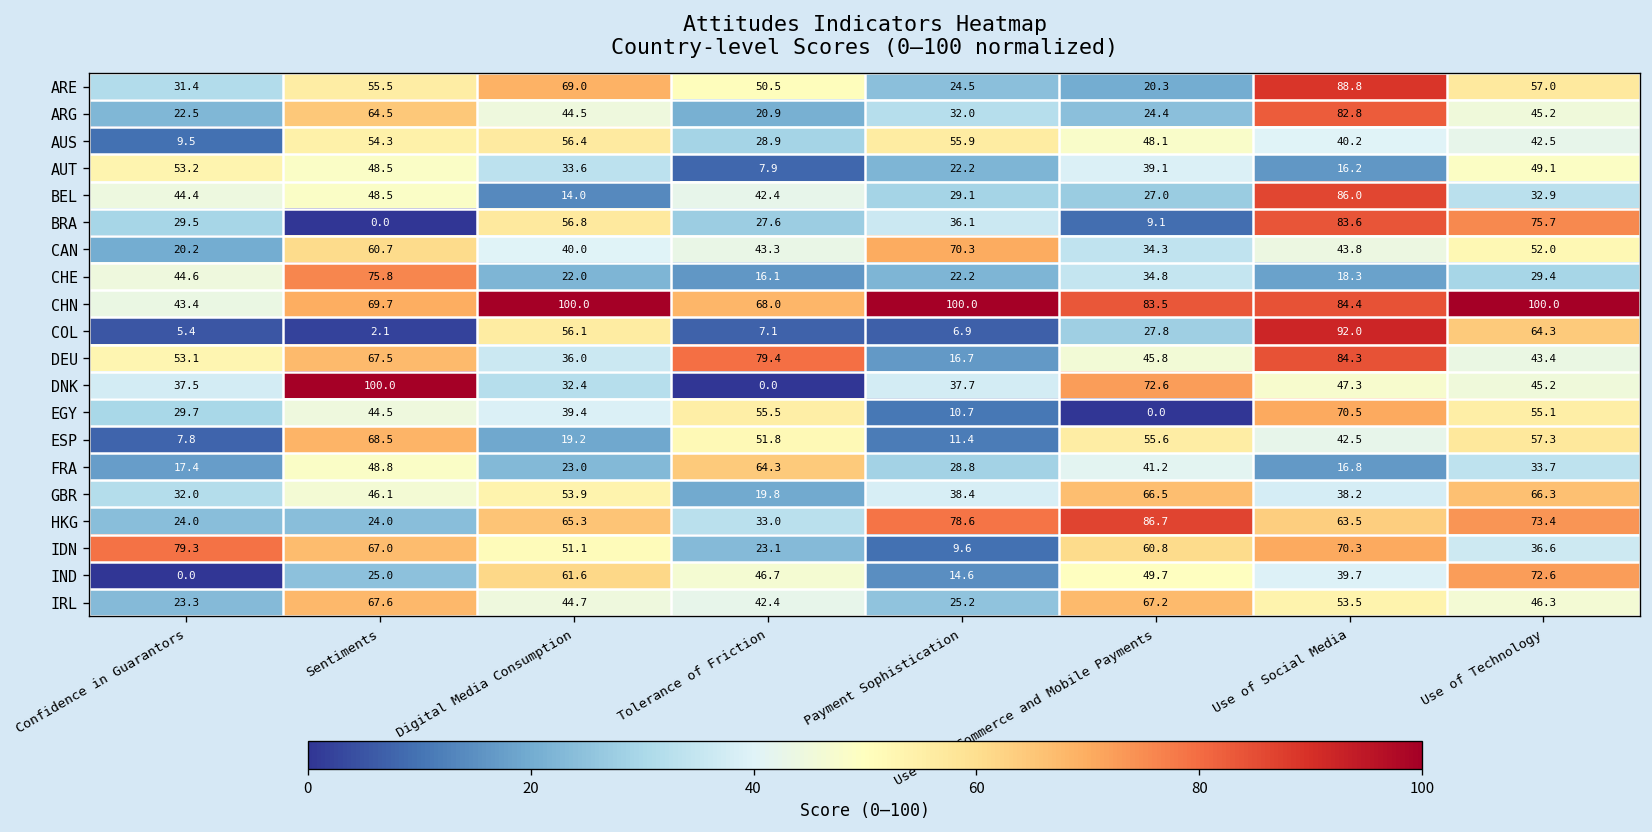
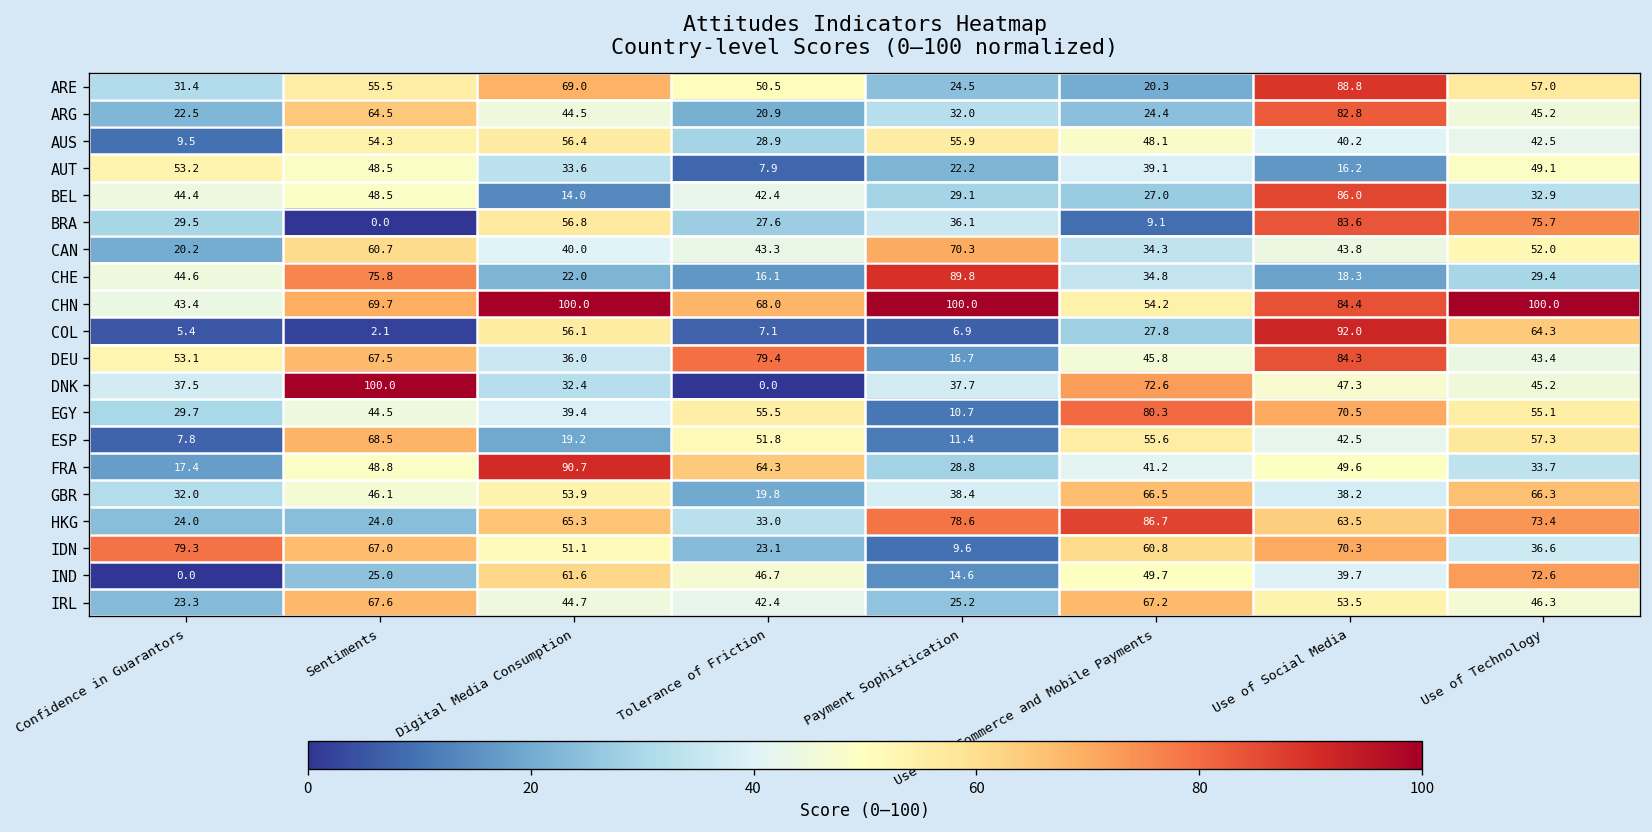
  {
    "ARE": {
      "Confidence in Guarantors": 31.4,
      "Sentiments": 55.5,
      "Digital Media Consumption": 69.0,
      "Tolerance of Friction": 50.5,
      "Payment Sophistication": 24.5,
      "Use of e-Commerce and Mobile Payments": 20.3,
      "Use of Social Media": 88.8,
      "Use of Technology": 57.0
    },
    "ARG": {
      "Confidence in Guarantors": 22.5,
      "Sentiments": 64.5,
      "Digital Media Consumption": 44.5,
      "Tolerance of Friction": 20.9,
      "Payment Sophistication": 32.0,
      "Use of e-Commerce and Mobile Payments": 24.4,
      "Use of Social Media": 82.8,
      "Use of Technology": 45.2
    },
    "AUS": {
      "Confidence in Guarantors": 9.5,
      "Sentiments": 54.3,
      "Digital Media Consumption": 56.4,
      "Tolerance of Friction": 28.9,
      "Payment Sophistication": 55.9,
      "Use of e-Commerce and Mobile Payments": 48.1,
      "Use of Social Media": 40.2,
      "Use of Technology": 42.5
    },
    "AUT": {
      "Confidence in Guarantors": 53.2,
      "Sentiments": 48.5,
      "Digital Media Consumption": 33.6,
      "Tolerance of Friction": 7.9,
      "Payment Sophistication": 22.2,
      "Use of e-Commerce and Mobile Payments": 39.1,
      "Use of Social Media": 16.2,
      "Use of Technology": 49.1
    },
    "BEL": {
      "Confidence in Guarantors": 44.4,
      "Sentiments": 48.5,
      "Digital Media Consumption": 14.0,
      "Tolerance of Friction": 42.4,
      "Payment Sophistication": 29.1,
      "Use of e-Commerce and Mobile Payments": 27.0,
      "Use of Social Media": 86.0,
      "Use of Technology": 32.9
    },
    "BRA": {
      "Confidence in Guarantors": 29.5,
      "Sentiments": 0.0,
      "Digital Media Consumption": 56.8,
      "Tolerance of Friction": 27.6,
      "Payment Sophistication": 36.1,
      "Use of e-Commerce and Mobile Payments": 9.1,
      "Use of Social Media": 83.6,
      "Use of Technology": 75.7
    },
    "CAN": {
      "Confidence in Guarantors": 20.2,
      "Sentiments": 60.7,
      "Digital Media Consumption": 40.0,
      "Tolerance of Friction": 43.3,
      "Payment Sophistication": 70.3,
      "Use of e-Commerce and Mobile Payments": 34.3,
      "Use of Social Media": 43.8,
      "Use of Technology": 52.0
    },
    "CHE": {
      "Confidence in Guarantors": 44.6,
      "Sentiments": 75.8,
      "Digital Media Consumption": 22.0,
      "Tolerance of Friction": 16.1,
-     "Payment Sophistication": 22.2,
+     "Payment Sophistication": 89.8,
      "Use of e-Commerce and Mobile Payments": 34.8,
      "Use of Social Media": 18.3,
      "Use of Technology": 29.4
    },
    "CHN": {
      "Confidence in Guarantors": 43.4,
      "Sentiments": 69.7,
      "Digital Media Consumption": 100.0,
      "Tolerance of Friction": 68.0,
      "Payment Sophistication": 100.0,
-     "Use of e-Commerce and Mobile Payments": 83.5,
+     "Use of e-Commerce and Mobile Payments": 54.2,
      "Use of Social Media": 84.4,
      "Use of Technology": 100.0
    },
    "COL": {
      "Confidence in Guarantors": 5.4,
      "Sentiments": 2.1,
      "Digital Media Consumption": 56.1,
      "Tolerance of Friction": 7.1,
      "Payment Sophistication": 6.9,
      "Use of e-Commerce and Mobile Payments": 27.8,
      "Use of Social Media": 92.0,
      "Use of Technology": 64.3
    },
    "DEU": {
      "Confidence in Guarantors": 53.1,
      "Sentiments": 67.5,
      "Digital Media Consumption": 36.0,
      "Tolerance of Friction": 79.4,
      "Payment Sophistication": 16.7,
      "Use of e-Commerce and Mobile Payments": 45.8,
      "Use of Social Media": 84.3,
      "Use of Technology": 43.4
    },
    "DNK": {
      "Confidence in Guarantors": 37.5,
      "Sentiments": 100.0,
      "Digital Media Consumption": 32.4,
      "Tolerance of Friction": 0.0,
      "Payment Sophistication": 37.7,
      "Use of e-Commerce and Mobile Payments": 72.6,
      "Use of Social Media": 47.3,
      "Use of Technology": 45.2
    },
    "EGY": {
      "Confidence in Guarantors": 29.7,
      "Sentiments": 44.5,
      "Digital Media Consumption": 39.4,
      "Tolerance of Friction": 55.5,
      "Payment Sophistication": 10.7,
-     "Use of e-Commerce and Mobile Payments": 0.0,
+     "Use of e-Commerce and Mobile Payments": 80.3,
      "Use of Social Media": 70.5,
      "Use of Technology": 55.1
    },
    "ESP": {
      "Confidence in Guarantors": 7.8,
      "Sentiments": 68.5,
      "Digital Media Consumption": 19.2,
      "Tolerance of Friction": 51.8,
      "Payment Sophistication": 11.4,
      "Use of e-Commerce and Mobile Payments": 55.6,
      "Use of Social Media": 42.5,
      "Use of Technology": 57.3
    },
    "FRA": {
      "Confidence in Guarantors": 17.4,
      "Sentiments": 48.8,
-     "Digital Media Consumption": 23.0,
+     "Digital Media Consumption": 90.7,
      "Tolerance of Friction": 64.3,
      "Payment Sophistication": 28.8,
      "Use of e-Commerce and Mobile Payments": 41.2,
-     "Use of Social Media": 16.8,
+     "Use of Social Media": 49.6,
      "Use of Technology": 33.7
    },
    "GBR": {
      "Confidence in Guarantors": 32.0,
      "Sentiments": 46.1,
      "Digital Media Consumption": 53.9,
      "Tolerance of Friction": 19.8,
      "Payment Sophistication": 38.4,
      "Use of e-Commerce and Mobile Payments": 66.5,
      "Use of Social Media": 38.2,
      "Use of Technology": 66.3
    },
    "HKG": {
      "Confidence in Guarantors": 24.0,
      "Sentiments": 24.0,
      "Digital Media Consumption": 65.3,
      "Tolerance of Friction": 33.0,
      "Payment Sophistication": 78.6,
      "Use of e-Commerce and Mobile Payments": 86.7,
      "Use of Social Media": 63.5,
      "Use of Technology": 73.4
    },
    "IDN": {
      "Confidence in Guarantors": 79.3,
      "Sentiments": 67.0,
      "Digital Media Consumption": 51.1,
      "Tolerance of Friction": 23.1,
      "Payment Sophistication": 9.6,
      "Use of e-Commerce and Mobile Payments": 60.8,
      "Use of Social Media": 70.3,
      "Use of Technology": 36.6
    },
    "IND": {
      "Confidence in Guarantors": 0.0,
      "Sentiments": 25.0,
      "Digital Media Consumption": 61.6,
      "Tolerance of Friction": 46.7,
      "Payment Sophistication": 14.6,
      "Use of e-Commerce and Mobile Payments": 49.7,
      "Use of Social Media": 39.7,
      "Use of Technology": 72.6
    },
    "IRL": {
      "Confidence in Guarantors": 23.3,
      "Sentiments": 67.6,
      "Digital Media Consumption": 44.7,
      "Tolerance of Friction": 42.4,
      "Payment Sophistication": 25.2,
      "Use of e-Commerce and Mobile Payments": 67.2,
      "Use of Social Media": 53.5,
      "Use of Technology": 46.3
    }
  }
